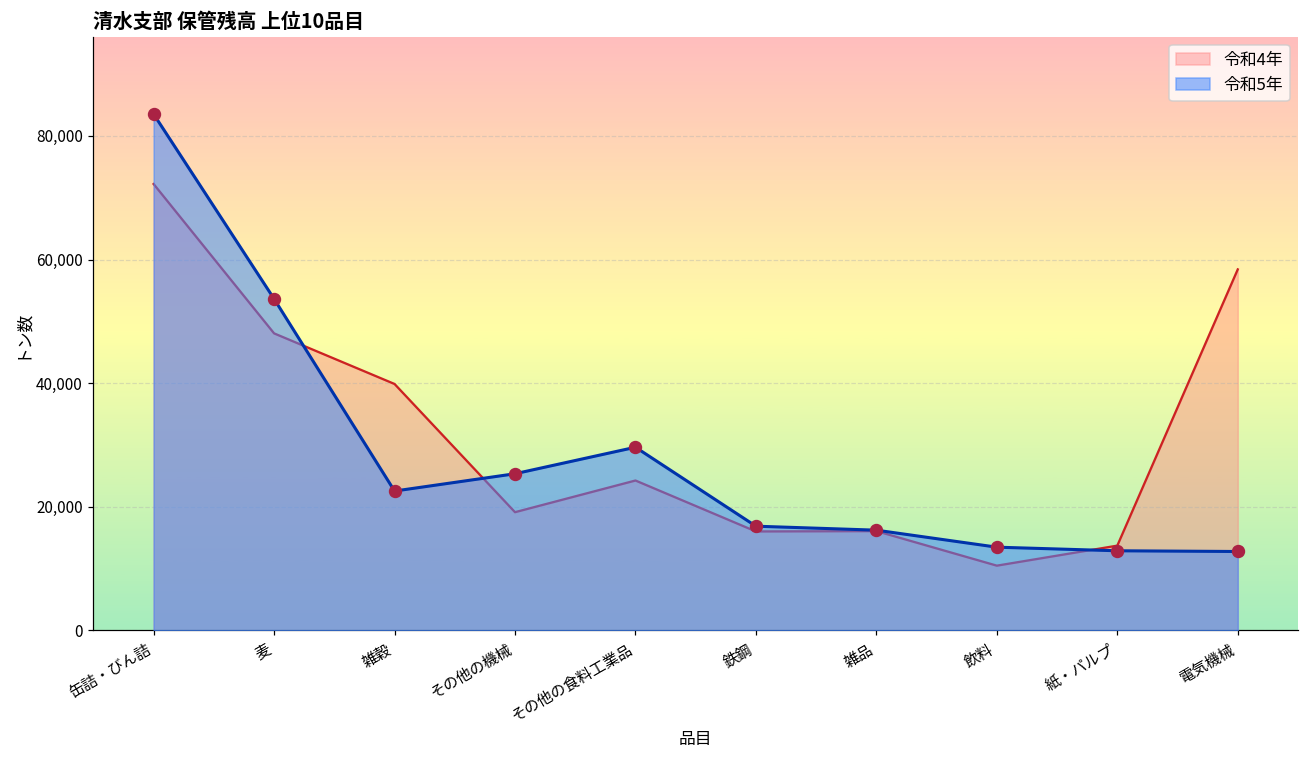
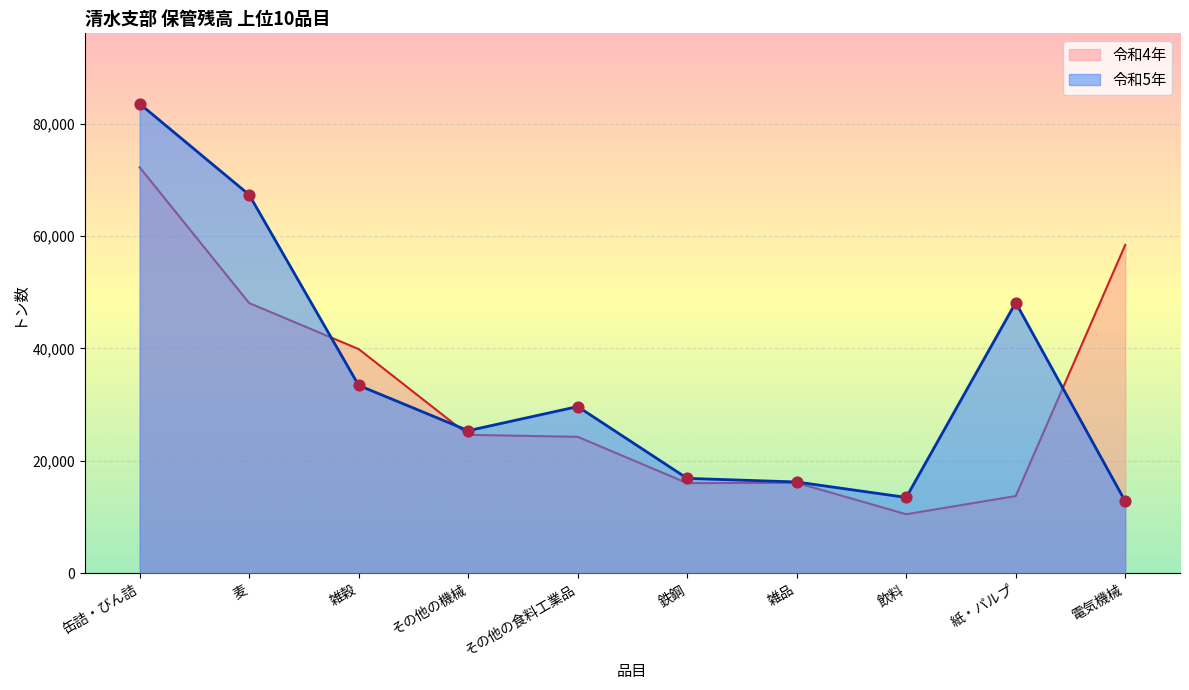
  {
    "令和4年": {
      "缶詰・びん詰": "72,000",
      "麦": "48,000",
      "雑穀": "40,000",
-     "その他の機械": "19,000",
+     "その他の機械": "25,000",
      "その他の食料工業品": "24,000",
      "鉄鋼": "16,000",
      "飲料": "10,000",
      "紙・パルプ": "14,000",
      "電気機械": "58,000"
    },
    "令和5年": {
      "缶詰・びん詰": "84,000",
-     "麦": "54,000",
-     "雑穀": "23,000",
+     "麦": "67,000",
+     "雑穀": "33,000",
      "その他の機械": "25,000",
      "その他の食料工業品": "30,000",
      "鉄鋼": "17,000",
      "飲料": "13,000",
-     "紙・パルプ": "13,000",
+     "紙・パルプ": "48,000",
      "電気機械": "13,000"
    }
  }
